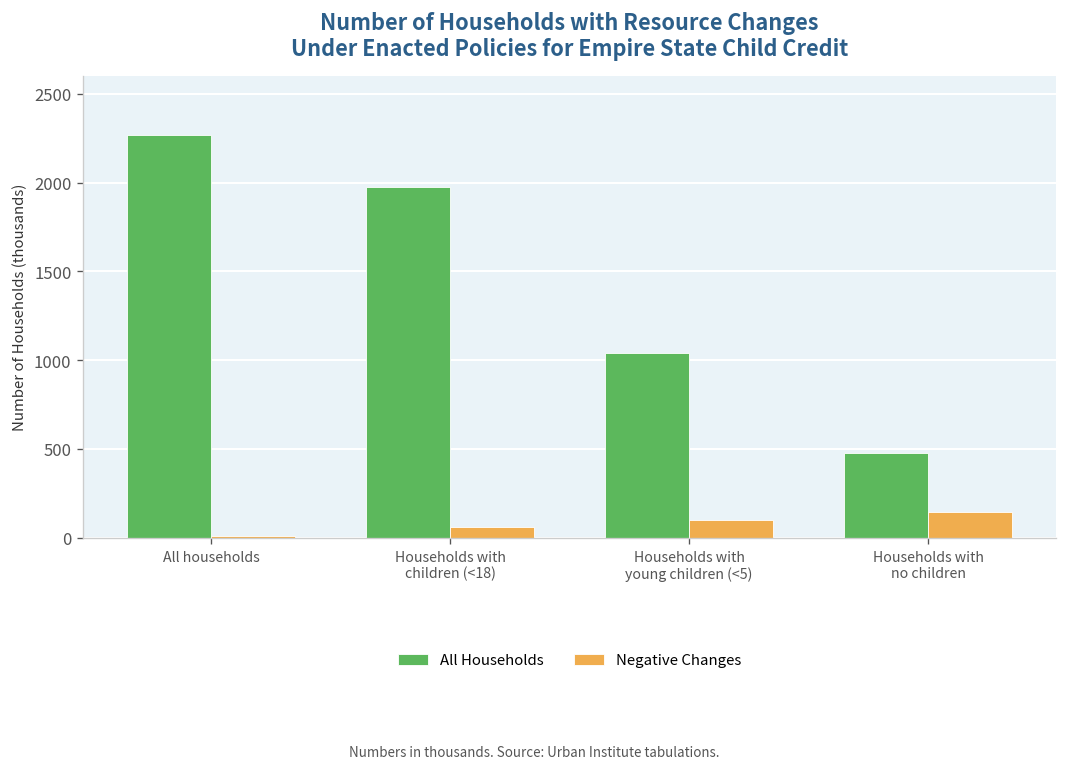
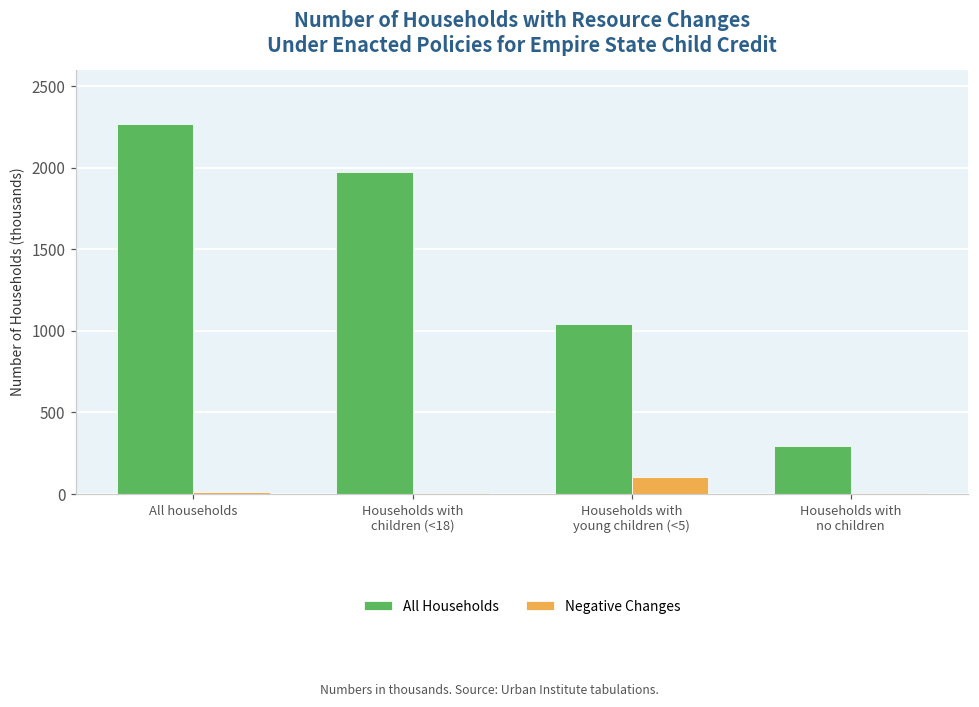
  {
    "All Households": {
      "All households": 2270,
      "Households with children (<18)": 1980,
      "Households with young children (<5)": 1040,
-     "Households with no children": 480
+     "Households with no children": 290
    },
    "Negative Changes": {
-     "Households with children (<18)": 60,
+     "Households with children (<18)": 0,
      "Households with young children (<5)": 100,
-     "Households with no children": 150
+     "Households with no children": 10
    }
  }
